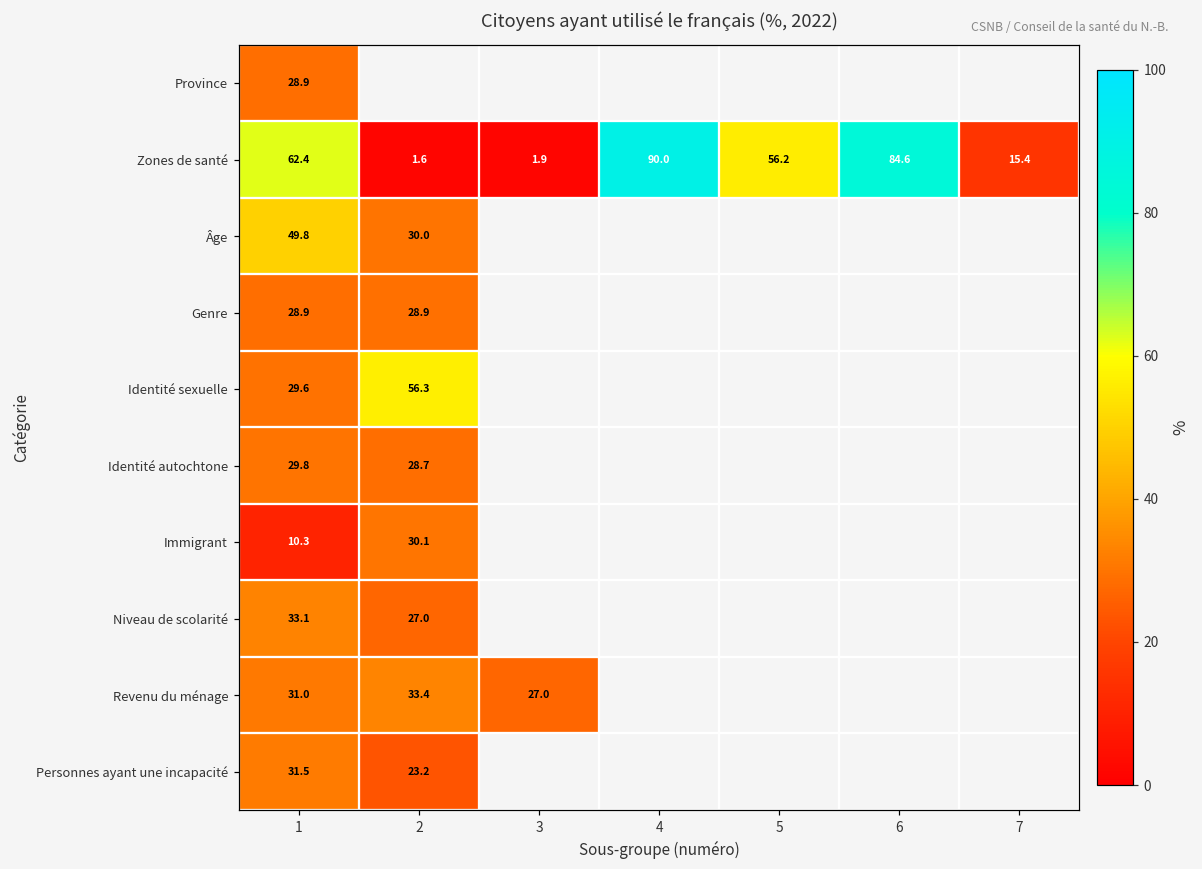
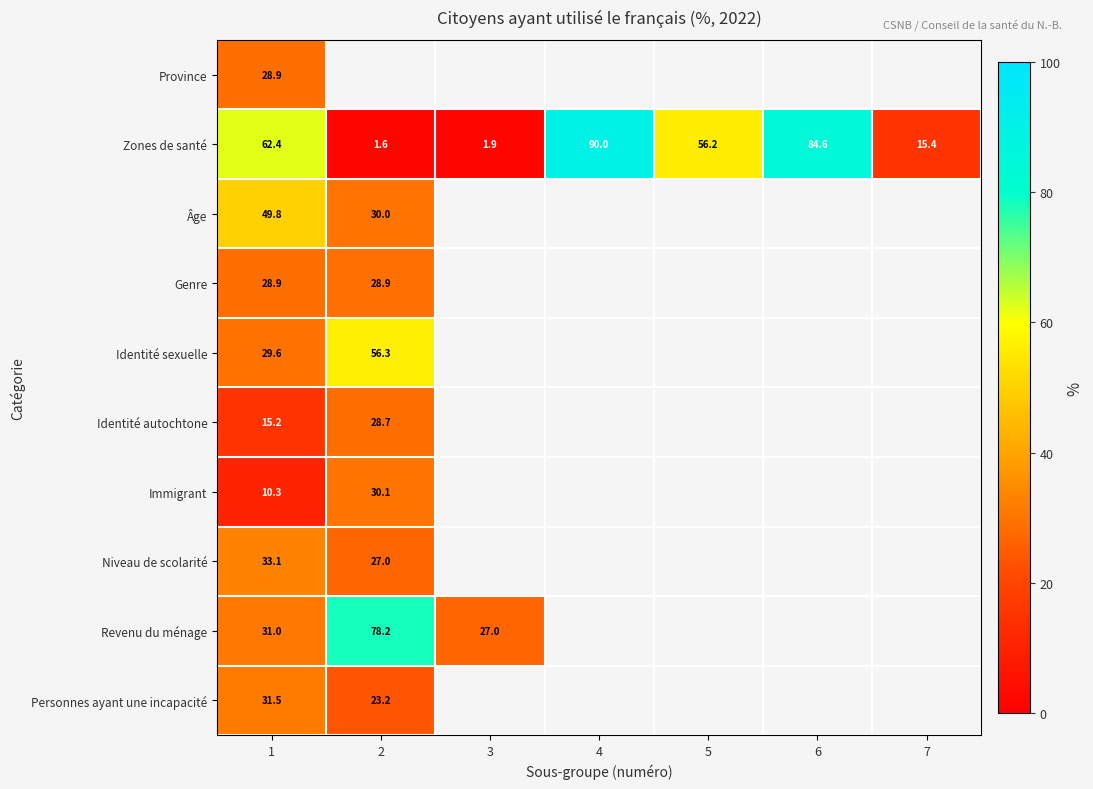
  {
    "Province": {
      "1": 28.9
    },
    "Zones de santé": {
      "1": 62.4,
      "2": 1.6,
      "3": 1.9,
      "4": 90.0,
      "5": 56.2,
      "6": 84.6,
      "7": 15.4
    },
    "Âge": {
      "1": 49.8,
      "2": 30.0
    },
    "Genre": {
      "1": 28.9,
      "2": 28.9
    },
    "Identité sexuelle": {
      "1": 29.6,
      "2": 56.3
    },
    "Identité autochtone": {
-     "1": 29.8,
+     "1": 15.2,
      "2": 28.7
    },
    "Immigrant": {
      "1": 10.3,
      "2": 30.1
    },
    "Niveau de scolarité": {
      "1": 33.1,
      "2": 27.0
    },
    "Revenu du ménage": {
      "1": 31.0,
-     "2": 33.4,
+     "2": 78.2,
      "3": 27.0
    },
    "Personnes ayant une incapacité": {
      "1": 31.5,
      "2": 23.2
    }
  }
